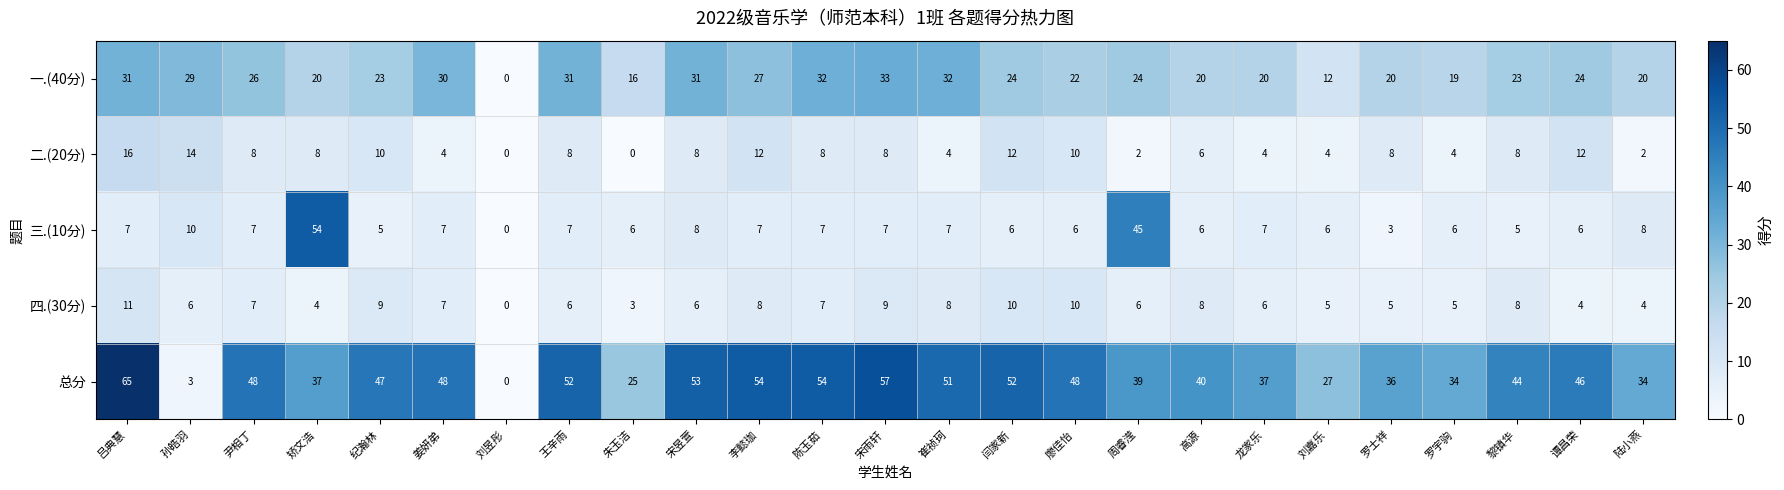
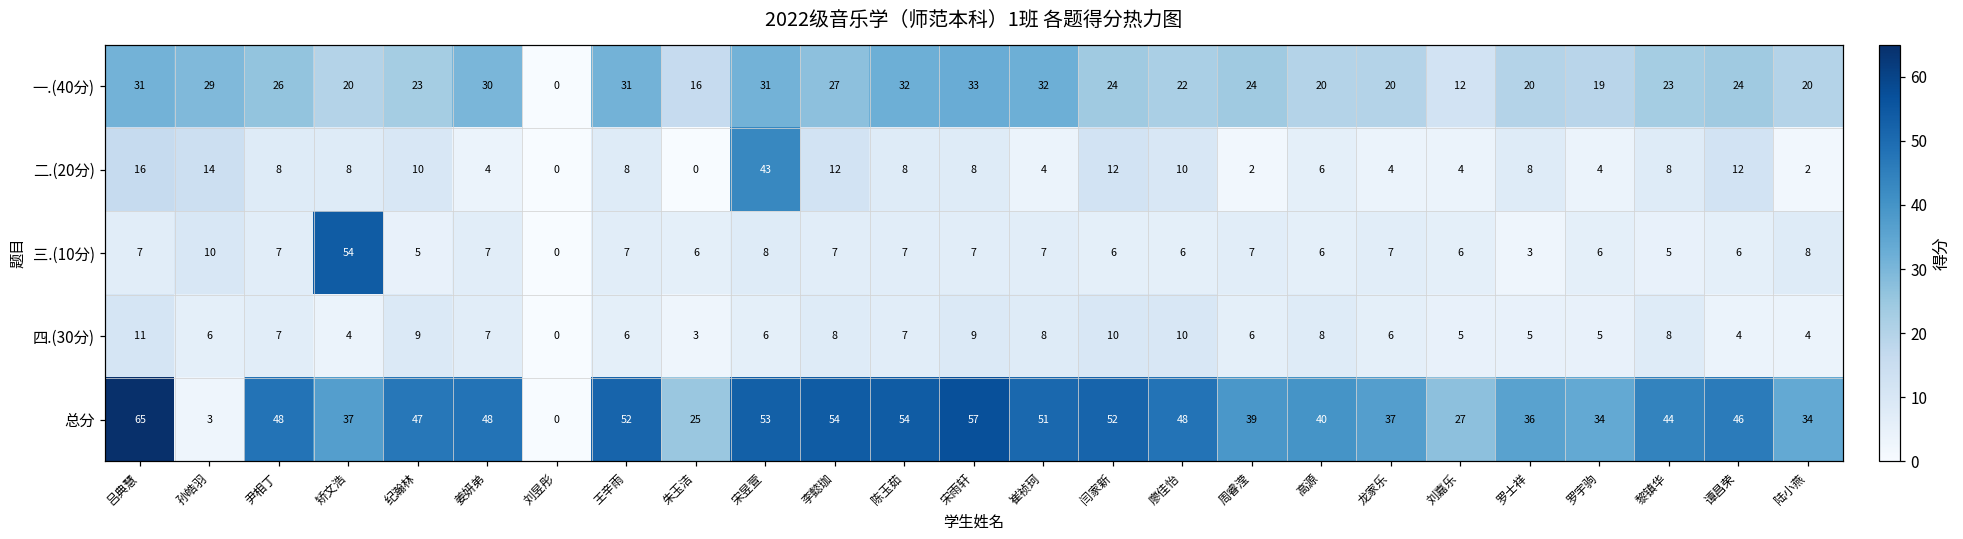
  {
    "一.(40分)": {
      "吕典慧": 31,
      "孙皓羽": 29,
      "尹相丁": 26,
      "矫文浩": 20,
      "纪瀚林": 23,
      "姜妍弟": 30,
      "刘昱彤": 0,
      "王辛雨": 31,
      "朱玉洁": 16,
      "宋昱萱": 31,
      "李懿珈": 27,
      "陈玉茹": 32,
      "宋雨轩": 33,
      "崔祯珂": 32,
      "闫家新": 24,
      "廖佳怡": 22,
      "周睿滢": 24,
      "高源": 20,
      "龙家乐": 20,
      "刘嘉乐": 12,
      "罗士祥": 20,
      "罗宇驹": 19,
      "黎镇华": 23,
      "谭昌荣": 24,
      "陆小燕": 20
    },
    "二.(20分)": {
      "吕典慧": 16,
      "孙皓羽": 14,
      "尹相丁": 8,
      "矫文浩": 8,
      "纪瀚林": 10,
      "姜妍弟": 4,
      "刘昱彤": 0,
      "王辛雨": 8,
      "朱玉洁": 0,
-     "宋昱萱": 8,
+     "宋昱萱": 43,
      "李懿珈": 12,
      "陈玉茹": 8,
      "宋雨轩": 8,
      "崔祯珂": 4,
      "闫家新": 12,
      "廖佳怡": 10,
      "周睿滢": 2,
      "高源": 6,
      "龙家乐": 4,
      "刘嘉乐": 4,
      "罗士祥": 8,
      "罗宇驹": 4,
      "黎镇华": 8,
      "谭昌荣": 12,
      "陆小燕": 2
    },
    "三.(10分)": {
      "吕典慧": 7,
      "孙皓羽": 10,
      "尹相丁": 7,
      "矫文浩": 54,
      "纪瀚林": 5,
      "姜妍弟": 7,
      "刘昱彤": 0,
      "王辛雨": 7,
      "朱玉洁": 6,
      "宋昱萱": 8,
      "李懿珈": 7,
      "陈玉茹": 7,
      "宋雨轩": 7,
      "崔祯珂": 7,
      "闫家新": 6,
      "廖佳怡": 6,
-     "周睿滢": 45,
+     "周睿滢": 7,
      "高源": 6,
      "龙家乐": 7,
      "刘嘉乐": 6,
      "罗士祥": 3,
      "罗宇驹": 6,
      "黎镇华": 5,
      "谭昌荣": 6,
      "陆小燕": 8
    },
    "四.(30分)": {
      "吕典慧": 11,
      "孙皓羽": 6,
      "尹相丁": 7,
      "矫文浩": 4,
      "纪瀚林": 9,
      "姜妍弟": 7,
      "刘昱彤": 0,
      "王辛雨": 6,
      "朱玉洁": 3,
      "宋昱萱": 6,
      "李懿珈": 8,
      "陈玉茹": 7,
      "宋雨轩": 9,
      "崔祯珂": 8,
      "闫家新": 10,
      "廖佳怡": 10,
      "周睿滢": 6,
      "高源": 8,
      "龙家乐": 6,
      "刘嘉乐": 5,
      "罗士祥": 5,
      "罗宇驹": 5,
      "黎镇华": 8,
      "谭昌荣": 4,
      "陆小燕": 4
    },
    "总分": {
      "吕典慧": 65,
      "孙皓羽": 3,
      "尹相丁": 48,
      "矫文浩": 37,
      "纪瀚林": 47,
      "姜妍弟": 48,
      "刘昱彤": 0,
      "王辛雨": 52,
      "朱玉洁": 25,
      "宋昱萱": 53,
      "李懿珈": 54,
      "陈玉茹": 54,
      "宋雨轩": 57,
      "崔祯珂": 51,
      "闫家新": 52,
      "廖佳怡": 48,
      "周睿滢": 39,
      "高源": 40,
      "龙家乐": 37,
      "刘嘉乐": 27,
      "罗士祥": 36,
      "罗宇驹": 34,
      "黎镇华": 44,
      "谭昌荣": 46,
      "陆小燕": 34
    }
  }
